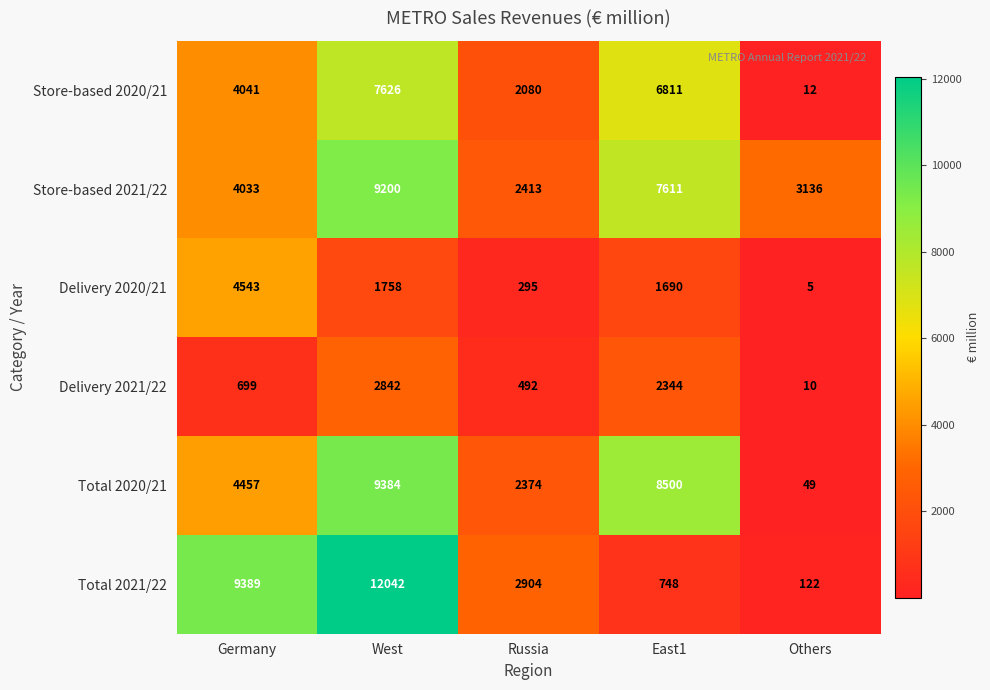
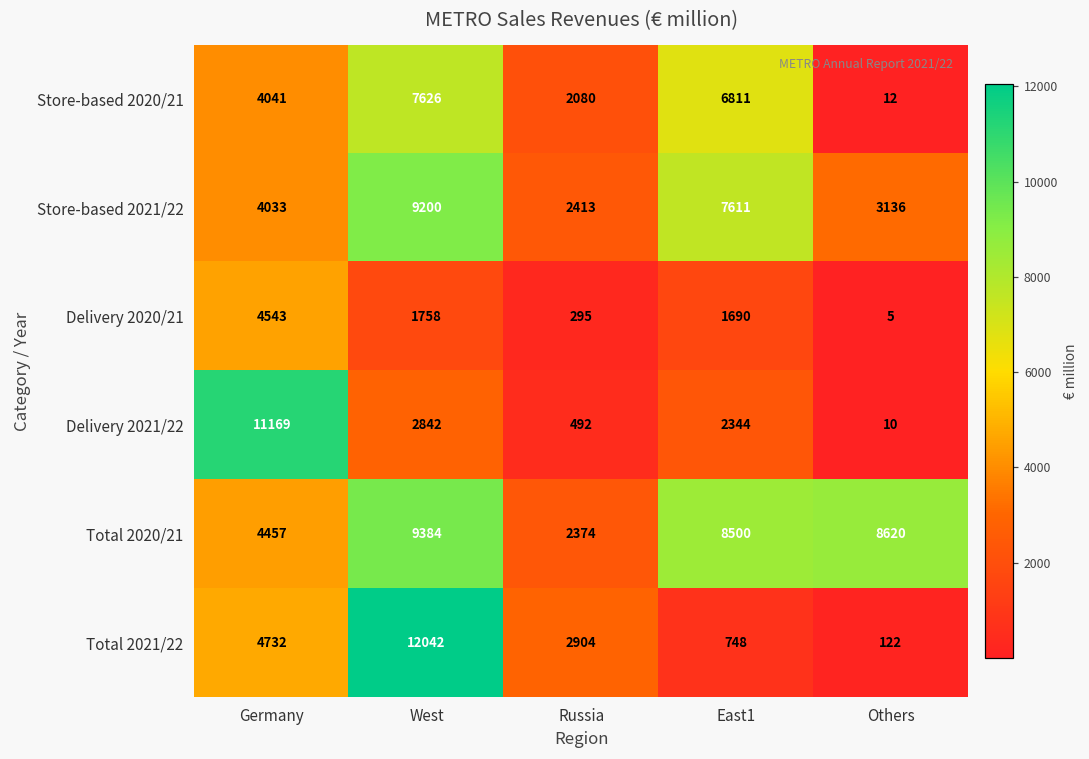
  {
    "Store-based 2020/21": {
      "Germany": 4041,
      "West": 7626,
      "Russia": 2080,
      "East1": 6811
    },
    "Store-based 2021/22": {
      "Germany": 4033,
      "West": 9200,
      "Russia": 2413,
      "East1": 7611,
      "Others": 3136
    },
    "Delivery 2020/21": {
      "Germany": 4543,
      "West": 1758,
      "Russia": 295,
      "East1": 1690,
      "Others": 5
    },
    "Delivery 2021/22": {
-     "Germany": 699,
+     "Germany": 11169,
      "West": 2842,
      "Russia": 492,
      "East1": 2344,
      "Others": 10
    },
    "Total 2020/21": {
      "Germany": 4457,
      "West": 9384,
      "Russia": 2374,
      "East1": 8500,
-     "Others": 49
+     "Others": 8620
    },
    "Total 2021/22": {
-     "Germany": 9389,
+     "Germany": 4732,
      "West": 12042,
      "Russia": 2904,
      "East1": 748,
      "Others": 122
    }
  }
